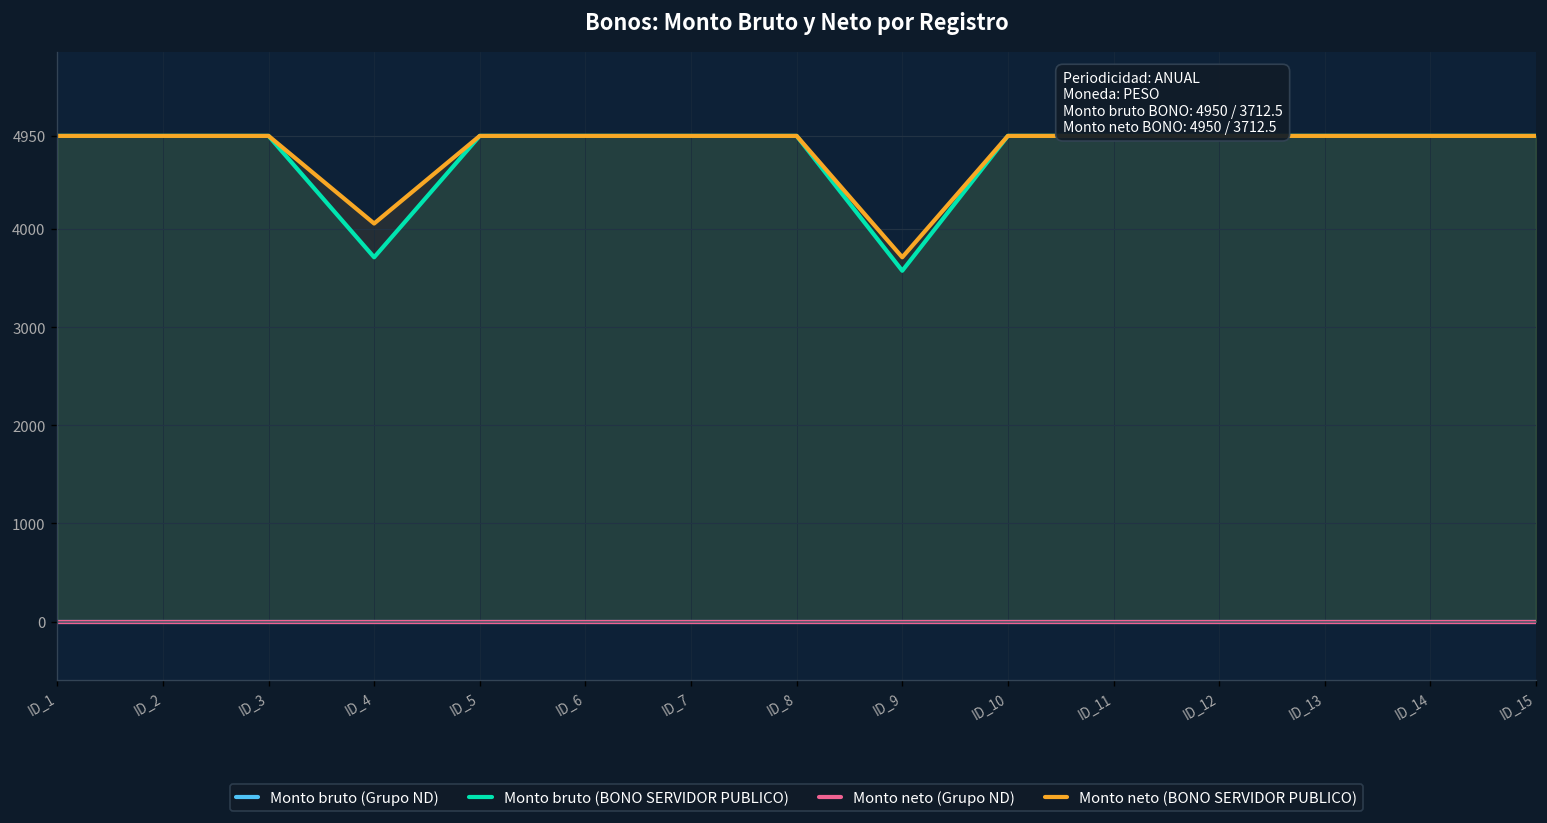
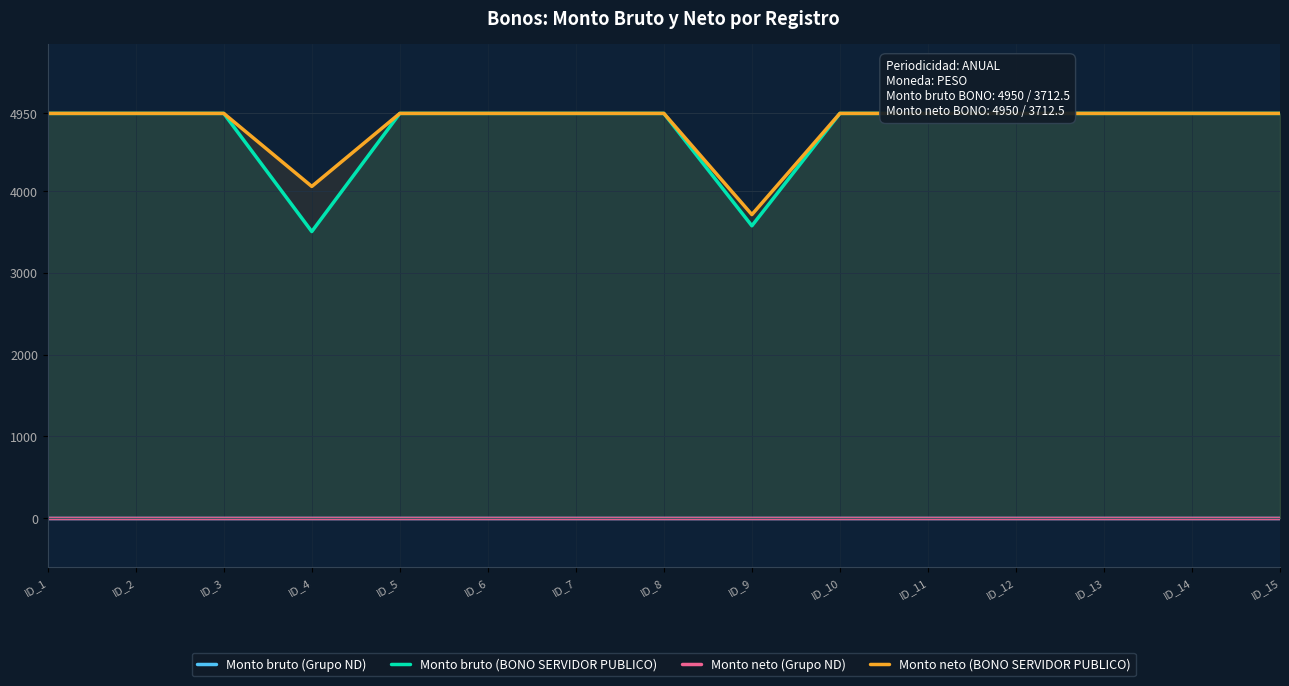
  {
    "Monto neto (Grupo ND)": {
      "ID_1": 0,
      "ID_2": 0,
      "ID_3": 0,
      "ID_4": 0,
      "ID_5": 0,
      "ID_6": 0,
      "ID_7": 0,
      "ID_8": 0,
      "ID_9": 0,
      "ID_10": 0,
      "ID_11": 0,
      "ID_12": 0,
      "ID_13": 0,
      "ID_14": 0,
      "ID_15": 0
    },
    "Monto bruto (BONO SERVIDOR PUBLICO)": {
-     "ID_4": 3700,
+     "ID_4": 3500,
      "ID_9": 3600
    },
    "Monto neto (BONO SERVIDOR PUBLICO)": {
      "ID_4": 4100,
      "ID_9": 3700
    }
  }
